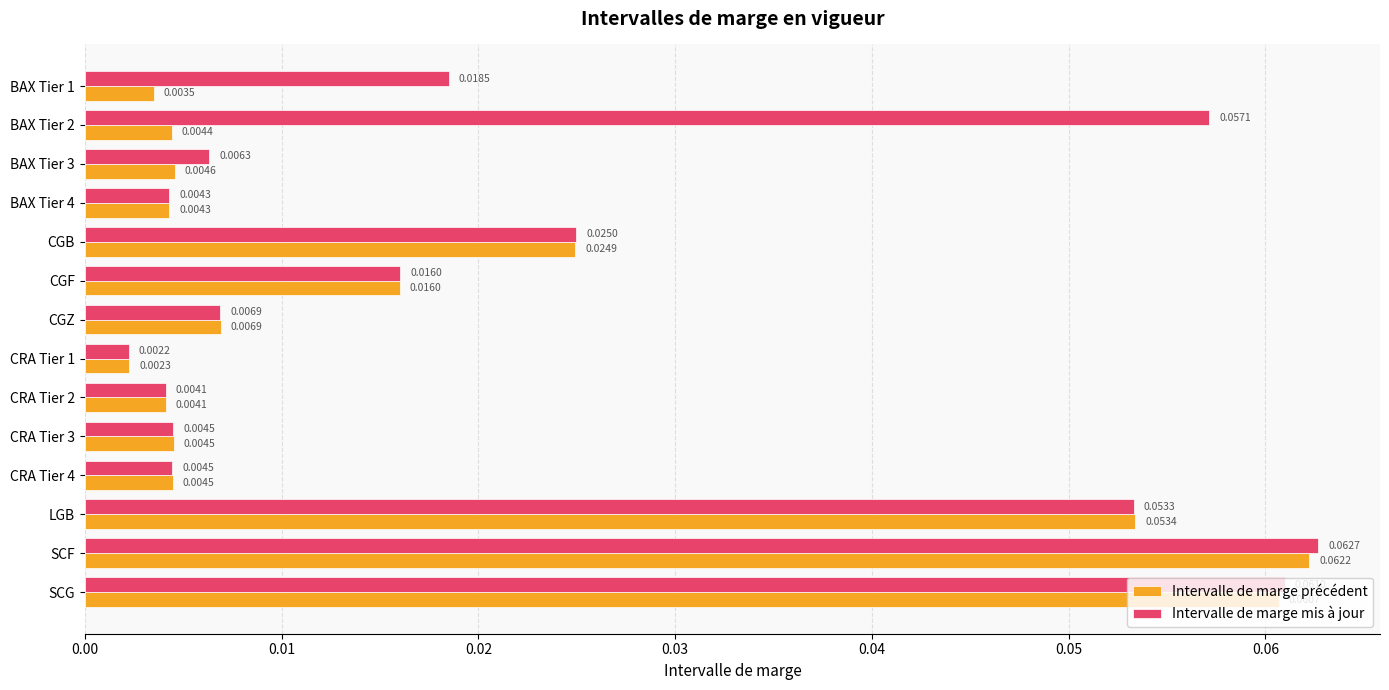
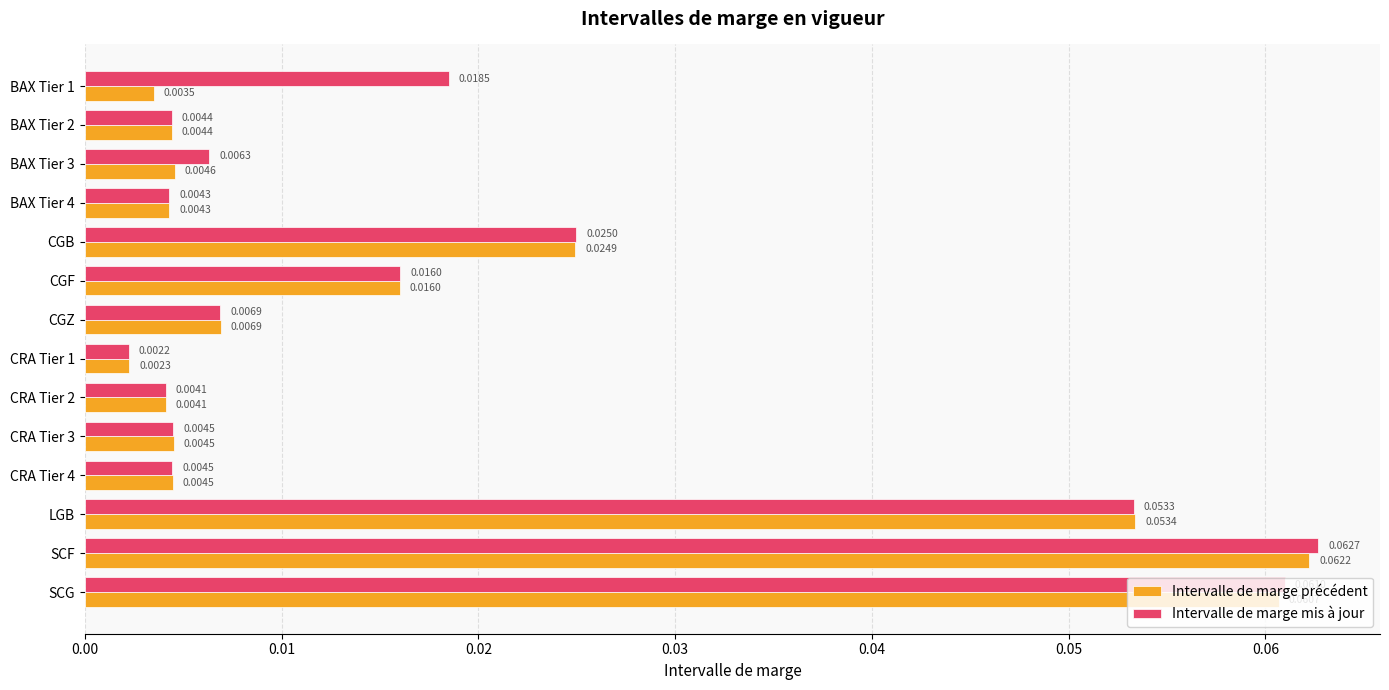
  {
    "Intervalle de marge précédent": {
      "BAX Tier 1": 0.0035,
      "BAX Tier 2": 0.0044,
      "BAX Tier 3": 0.0046,
      "BAX Tier 4": 0.0043,
      "CGB": 0.0249,
      "CGF": 0.0160,
      "CGZ": 0.0069,
      "CRA Tier 1": 0.0023,
      "CRA Tier 2": 0.0041,
      "CRA Tier 3": 0.0045,
      "CRA Tier 4": 0.0045,
      "LGB": 0.0534,
      "SCF": 0.0622
    },
    "Intervalle de marge mis à jour": {
      "BAX Tier 1": 0.0185,
-     "BAX Tier 2": 0.0571,
+     "BAX Tier 2": 0.0044,
      "BAX Tier 3": 0.0063,
      "BAX Tier 4": 0.0043,
      "CGB": 0.0250,
      "CGF": 0.0160,
      "CGZ": 0.0069,
      "CRA Tier 1": 0.0022,
      "CRA Tier 2": 0.0041,
      "CRA Tier 3": 0.0045,
      "CRA Tier 4": 0.0045,
      "LGB": 0.0533,
      "SCF": 0.0627
    }
  }
